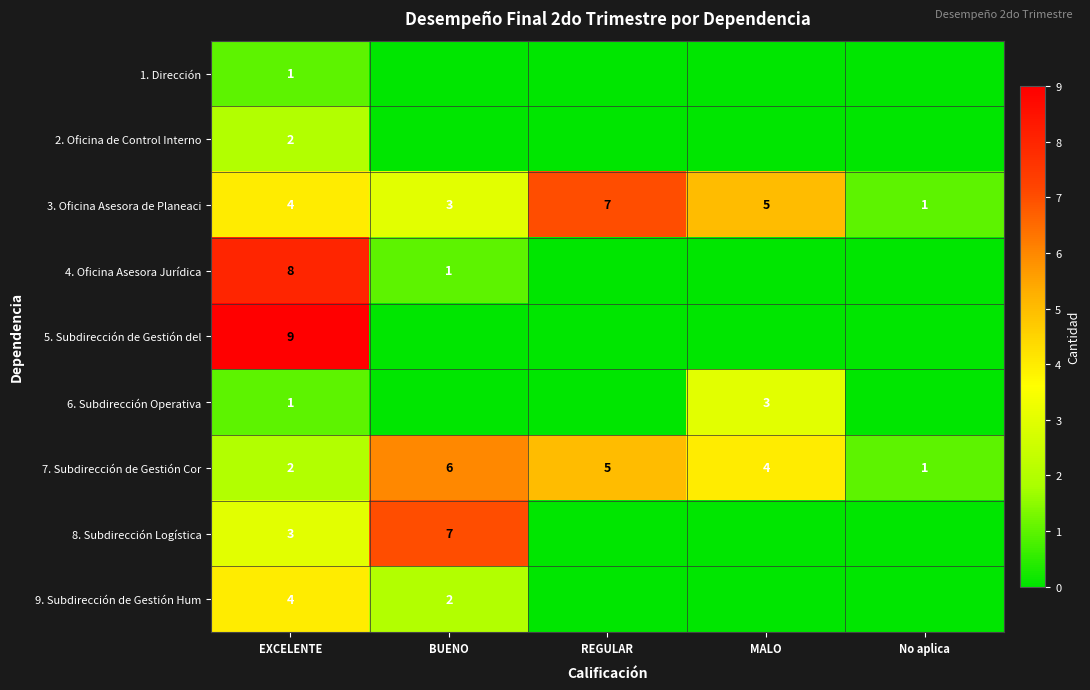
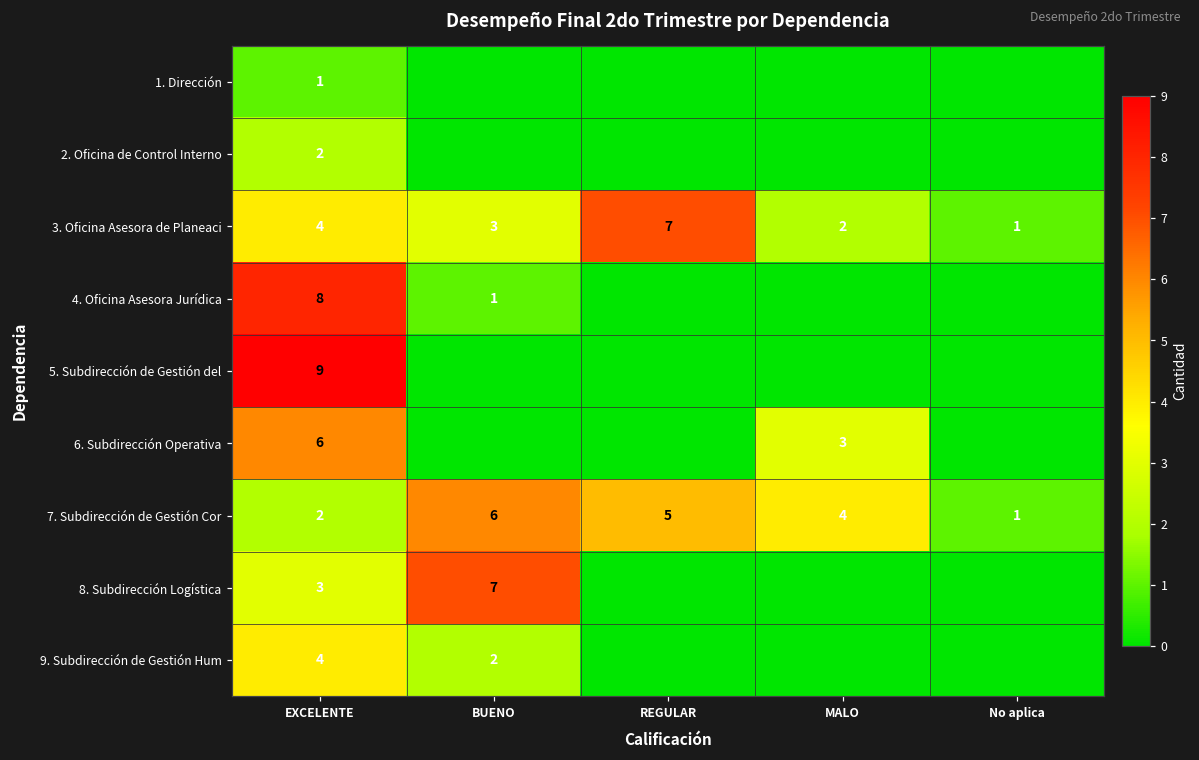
  {
    "1. Dirección": {
      "EXCELENTE": 1
    },
    "2. Oficina de Control Interno": {
      "EXCELENTE": 2
    },
    "3. Oficina Asesora de Planeaci": {
      "EXCELENTE": 4,
      "BUENO": 3,
      "REGULAR": 7,
-     "MALO": 5,
+     "MALO": 2,
      "No aplica": 1
    },
    "4. Oficina Asesora Jurídica": {
      "EXCELENTE": 8,
      "BUENO": 1
    },
    "5. Subdirección de Gestión del": {
      "EXCELENTE": 9
    },
    "6. Subdirección Operativa": {
-     "EXCELENTE": 1,
+     "EXCELENTE": 6,
      "MALO": 3
    },
    "7. Subdirección de Gestión Cor": {
      "EXCELENTE": 2,
      "BUENO": 6,
      "REGULAR": 5,
      "MALO": 4,
      "No aplica": 1
    },
    "8. Subdirección Logística": {
      "EXCELENTE": 3,
      "BUENO": 7
    },
    "9. Subdirección de Gestión Hum": {
      "EXCELENTE": 4,
      "BUENO": 2
    }
  }
